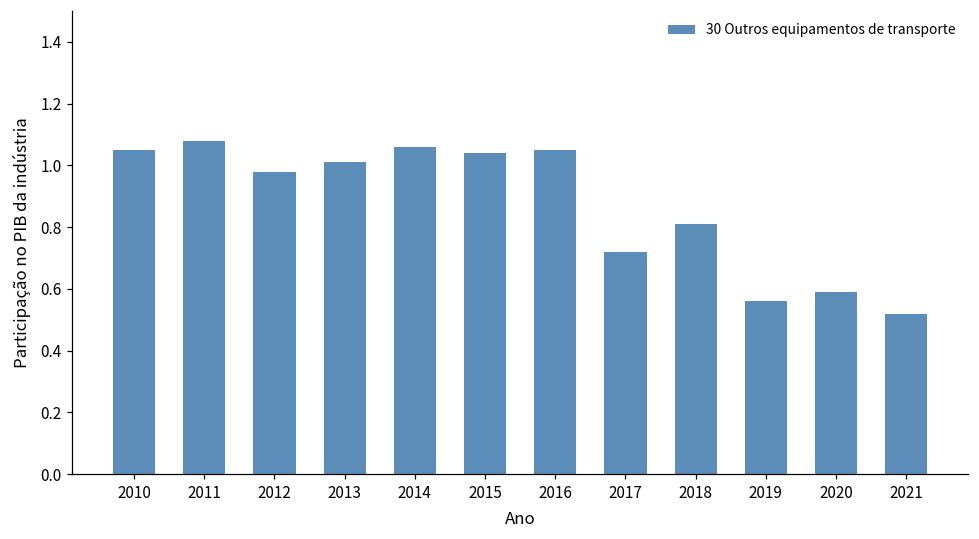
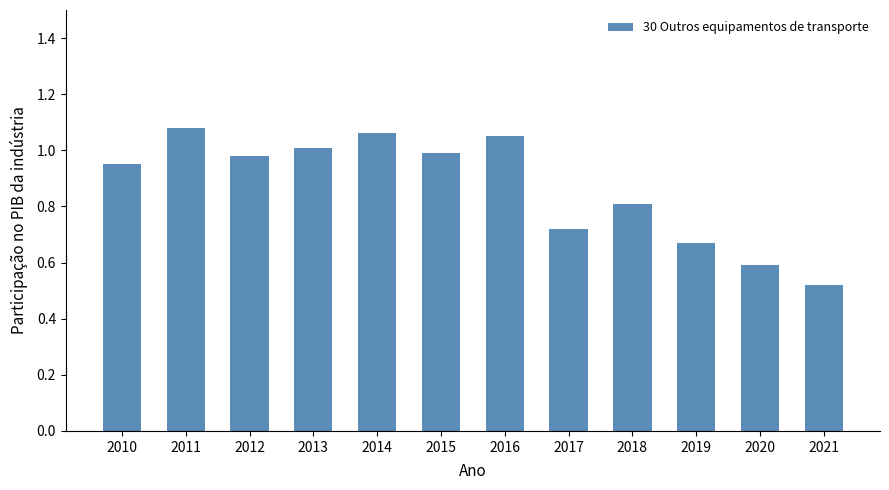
  {
-   "2010": 1.05,
+   "2010": 0.95,
    "2011": 1.08,
    "2012": 0.98,
    "2013": 1.01,
    "2014": 1.06,
-   "2015": 1.04,
+   "2015": 0.99,
    "2016": 1.05,
    "2017": 0.72,
    "2018": 0.81,
-   "2019": 0.56,
+   "2019": 0.67,
    "2020": 0.59,
    "2021": 0.52
  }
